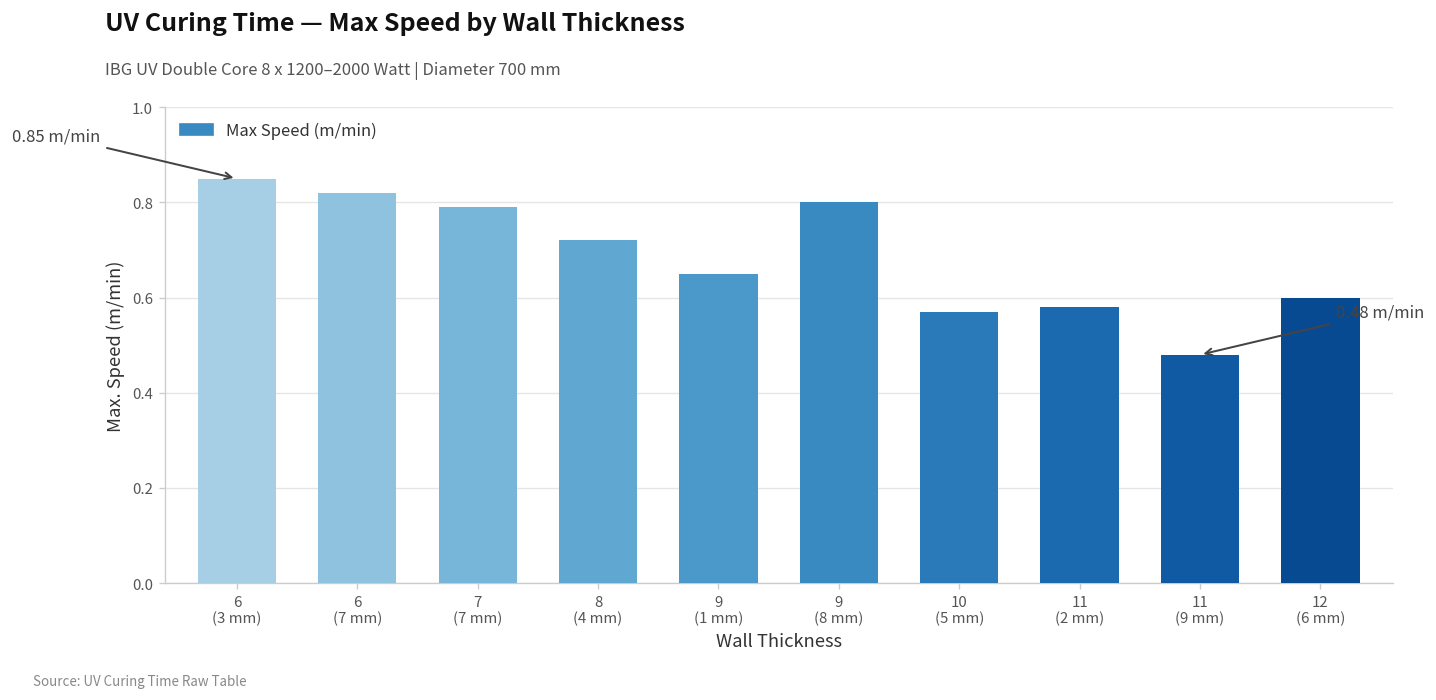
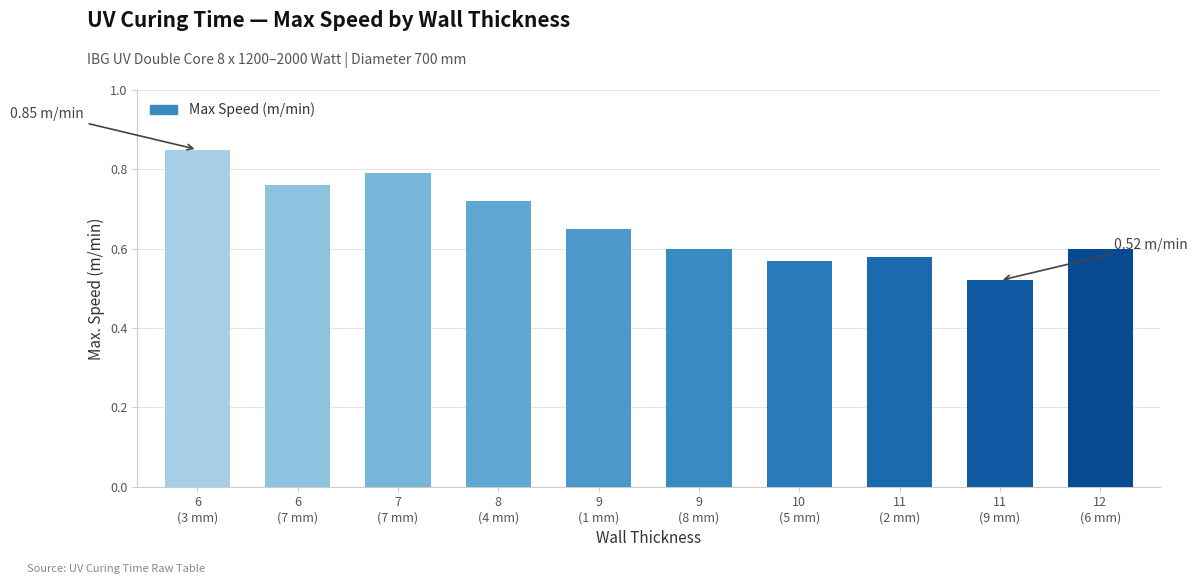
  {
    "6 (3 mm)": 0.85,
-   "6 (7 mm)": 0.82,
-   "9 (8 mm)": 0.8,
-   "11 (9 mm)": 0.48
+   "6 (7 mm)": 0.76,
+   "9 (8 mm)": 0.6,
+   "11 (9 mm)": 0.52
  }
